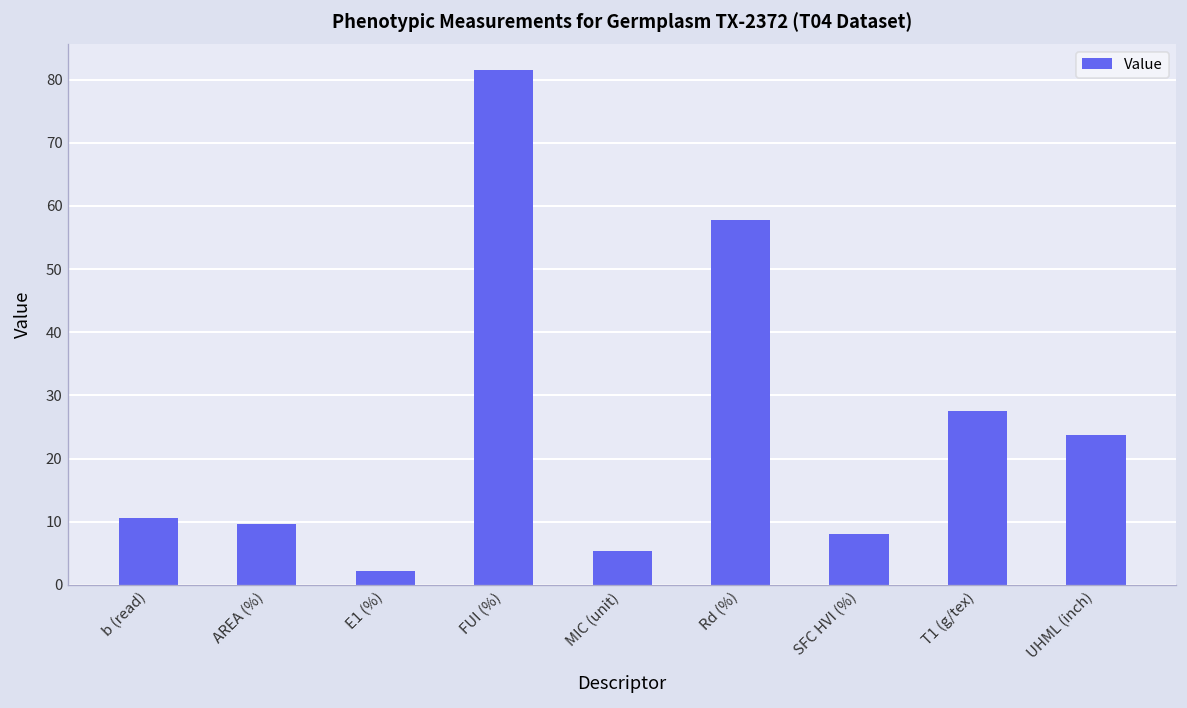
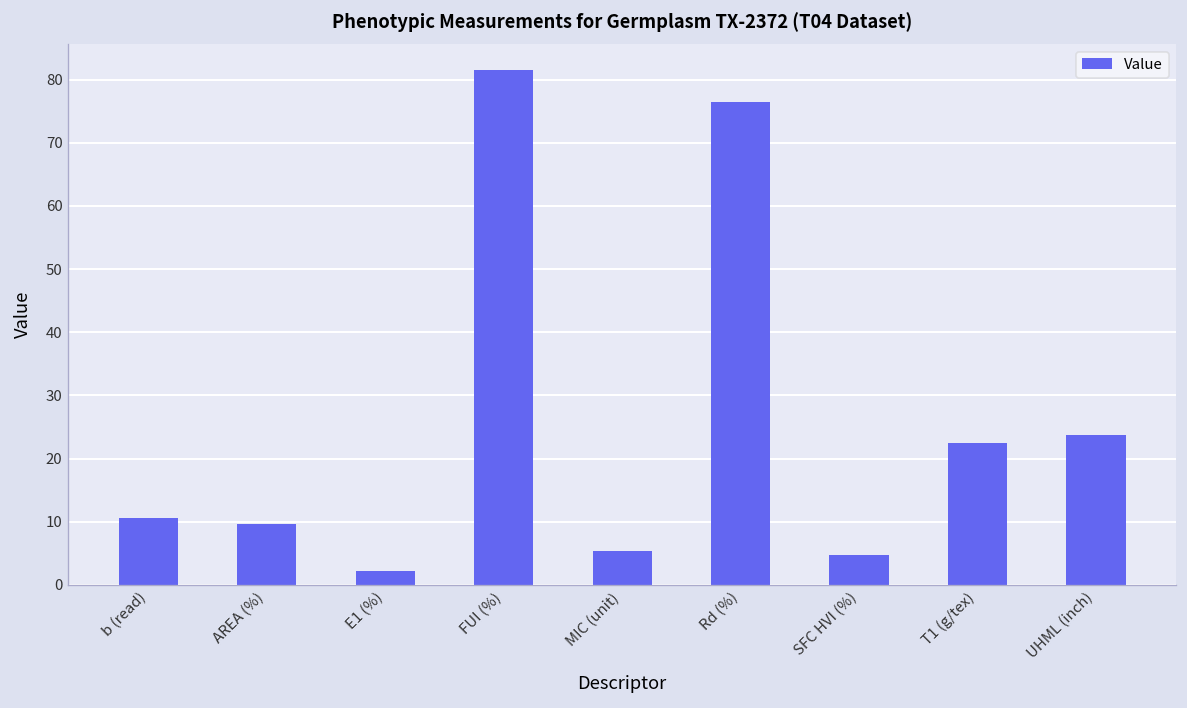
  {
    "b (read)": 11,
    "AREA (%)": 10,
    "E1 (%)": 2,
    "FUI (%)": 82,
    "MIC (unit)": 5,
-   "Rd (%)": 58,
-   "SFC HVI (%)": 8,
-   "T1 (g/tex)": 28,
+   "Rd (%)": 76,
+   "SFC HVI (%)": 5,
+   "T1 (g/tex)": 22,
    "UHML (inch)": 24
  }
